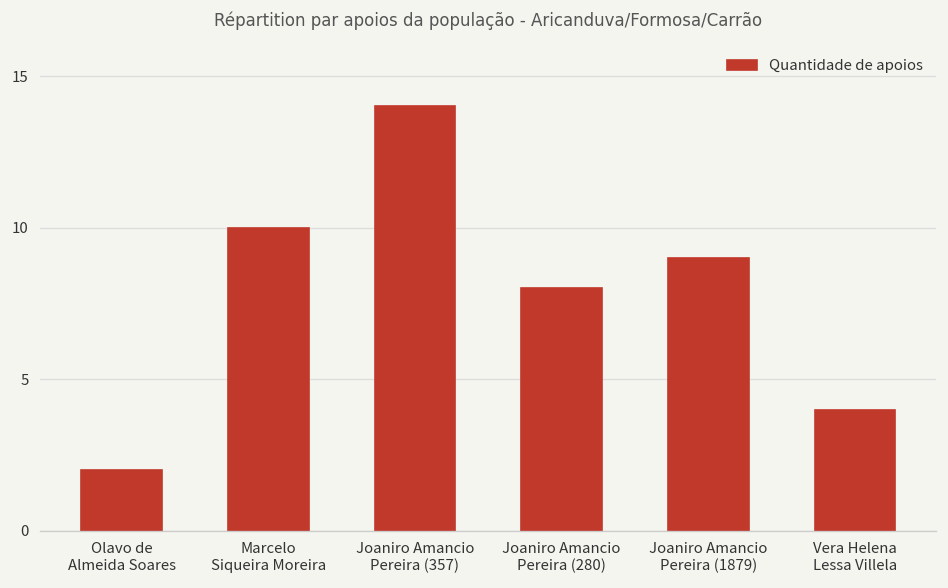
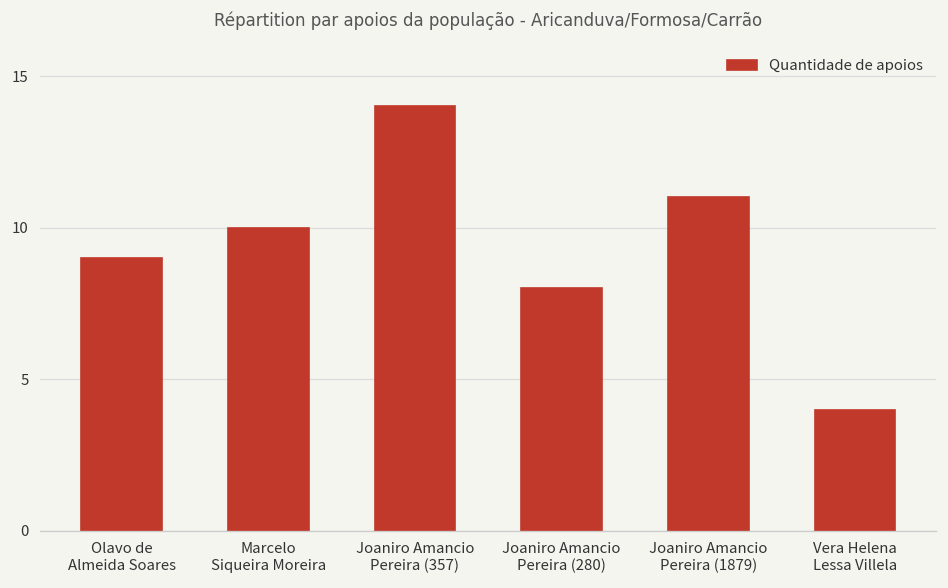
  {
-   "Olavo de Almeida Soares": 2,
+   "Olavo de Almeida Soares": 9,
    "Marcelo Siqueira Moreira": 10,
    "Joaniro Amancio Pereira (357)": 14,
    "Joaniro Amancio Pereira (280)": 8,
-   "Joaniro Amancio Pereira (1879)": 9,
+   "Joaniro Amancio Pereira (1879)": 11,
    "Vera Helena Lessa Villela": 4
  }
